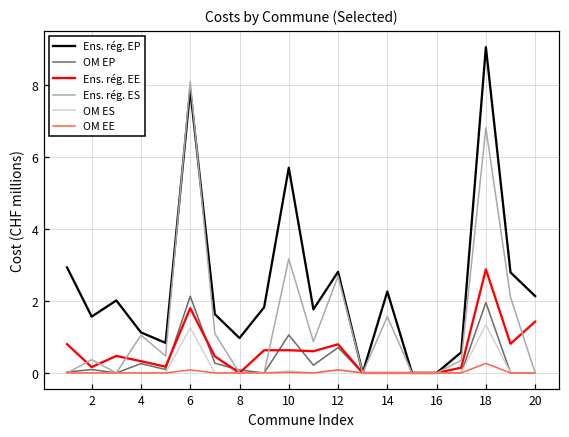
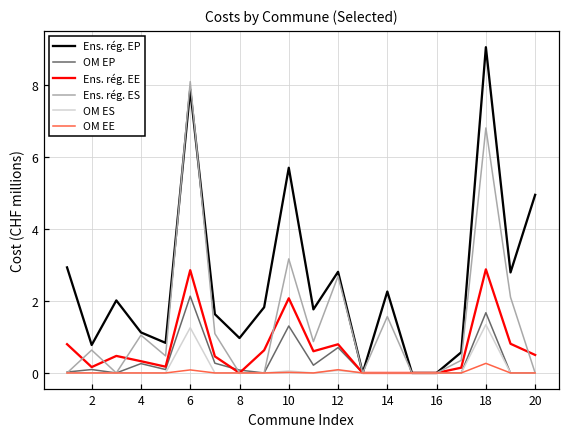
  {
    "Ens. rég. EP": {
-     "2": 1.6,
+     "2": 0.8,
      "6": 7.9,
      "8": 1.0,
      "10": 5.7,
      "12": 2.8,
      "14": 2.3,
      "18": 9.1,
-     "20": 2.1
+     "20": 4.9
    },
    "OM EP": {
      "6": 2.1,
      "8": 0.1,
-     "10": 1.1,
+     "10": 1.3,
      "12": 0.7,
-     "18": 2.0
+     "18": 1.7
    },
    "Ens. rég. EE": {
-     "6": 1.8,
-     "10": 0.6,
+     "6": 2.9,
+     "10": 2.1,
      "12": 0.8,
      "18": 2.9,
-     "20": 1.4
+     "20": 0.5
    },
    "Ens. rég. ES": {
-     "2": 0.4,
+     "2": 0.6,
      "6": 8.1,
      "10": 3.2,
      "12": 2.7,
      "14": 1.6,
      "18": 6.8
    },
    "OM ES": {
      "6": 1.3,
      "18": 1.3
    },
    "OM EE": {
      "6": 0.1,
      "18": 0.3
    }
  }
